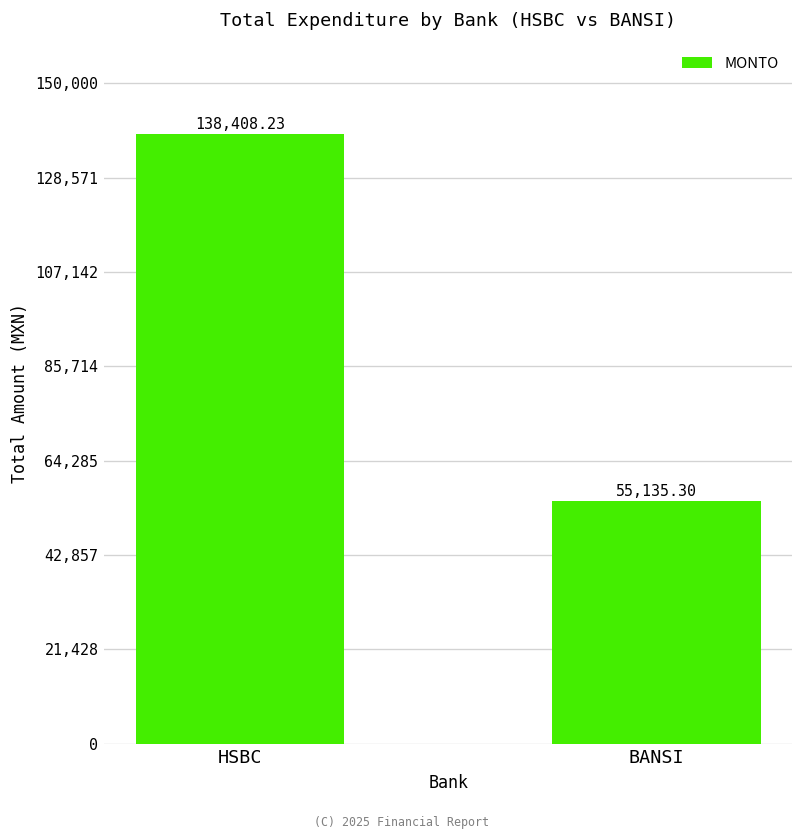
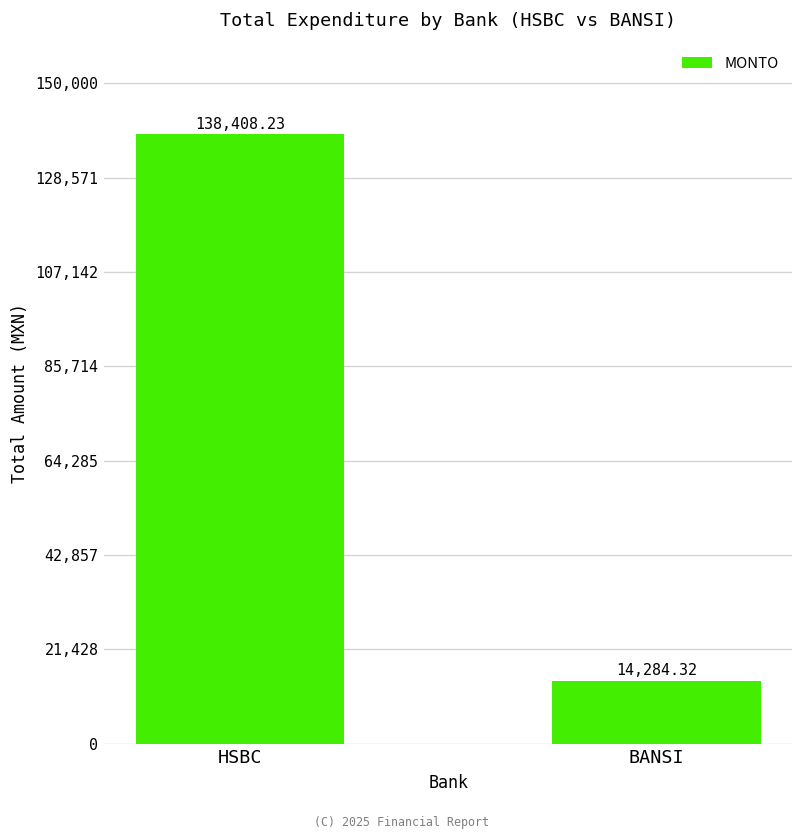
  {
    "HSBC": "138,408.23",
-   "BANSI": "55,135.30"
+   "BANSI": "14,284.32"
  }
